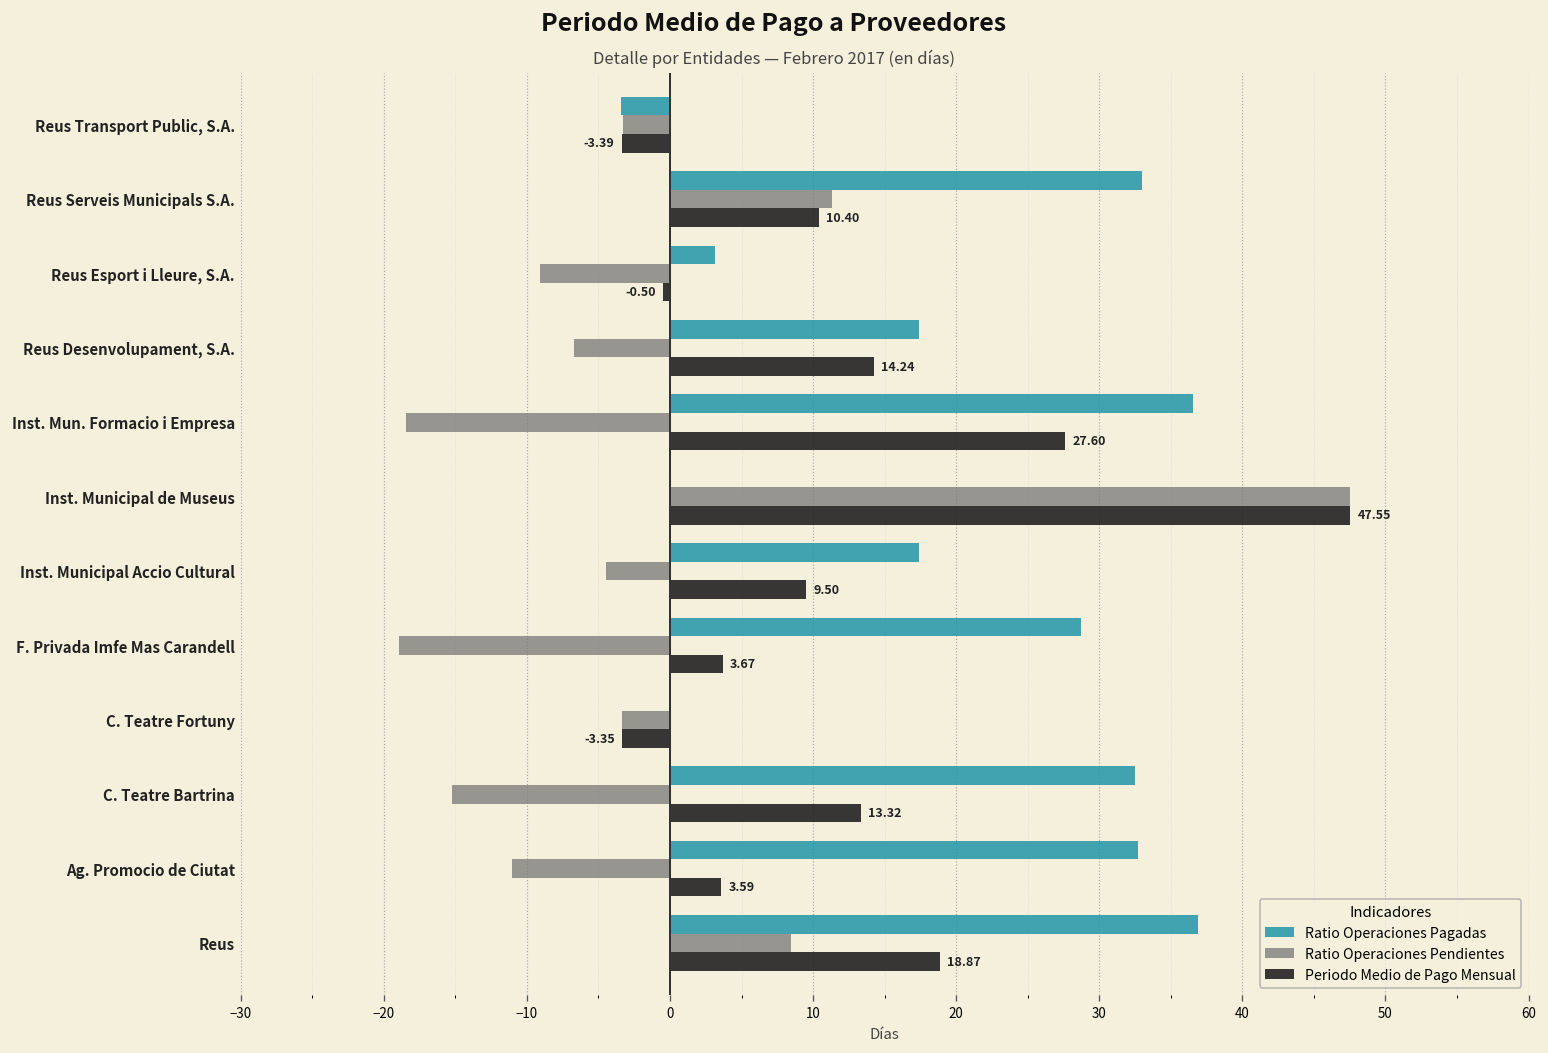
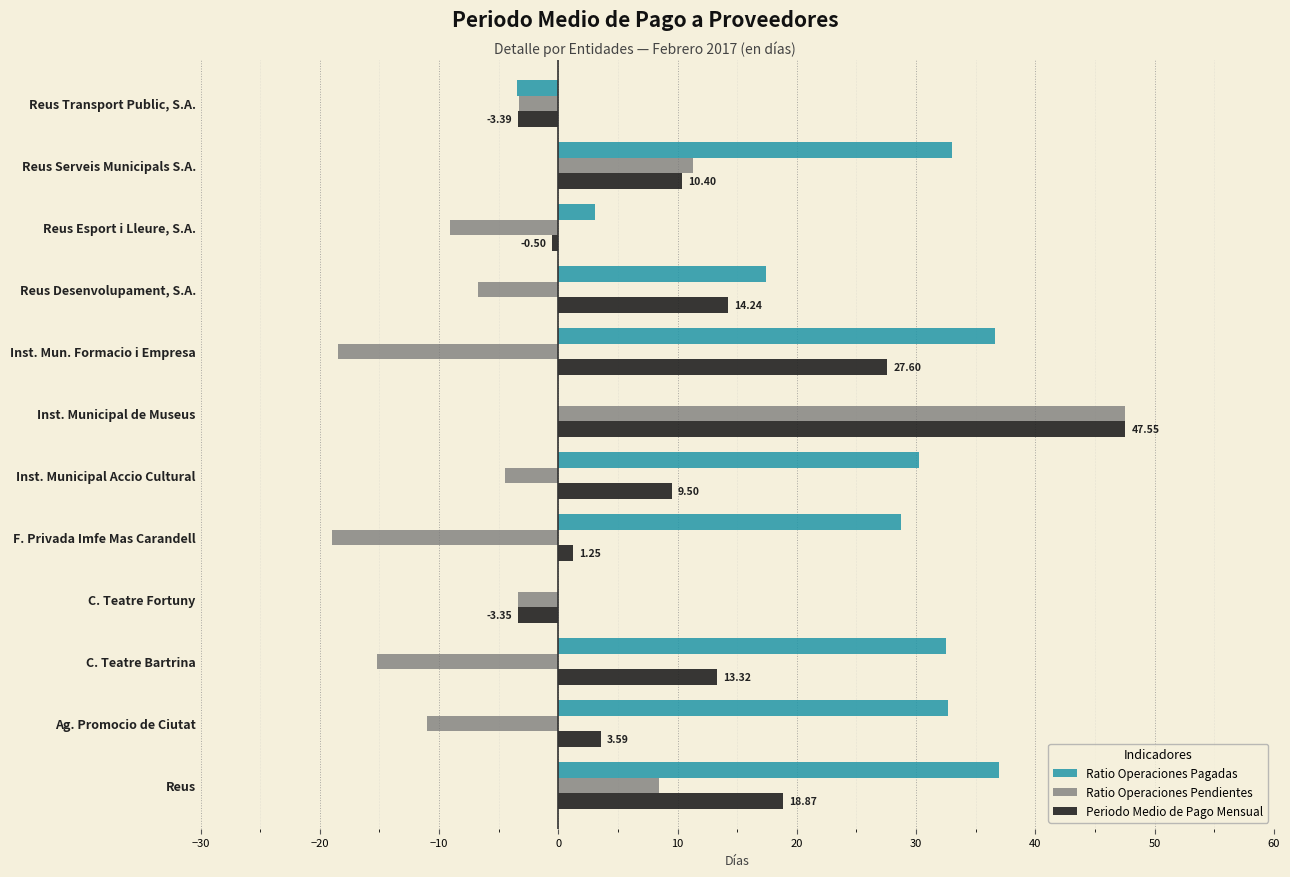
  {
    "Ratio Operaciones Pagadas": {
      "Reus Transport Public, S.A.": -3.4,
      "Reus Serveis Municipals S.A.": 33.0,
      "Reus Esport i Lleure, S.A.": 3.1,
      "Reus Desenvolupament, S.A.": 17.4,
      "Inst. Mun. Formacio i Empresa": 36.6,
      "Inst. Municipal de Museus": 0.0,
-     "Inst. Municipal Accio Cultural": 17.4,
+     "Inst. Municipal Accio Cultural": 30.3,
      "F. Privada Imfe Mas Carandell": 28.7,
      "C. Teatre Fortuny": 0.0,
      "C. Teatre Bartrina": 32.5,
      "Ag. Promocio de Ciutat": 32.7,
      "Reus": 36.9
    },
    "Ratio Operaciones Pendientes": {
      "Reus Transport Public, S.A.": -3.3,
      "Reus Serveis Municipals S.A.": 11.3,
      "Reus Esport i Lleure, S.A.": -9.1,
      "Reus Desenvolupament, S.A.": -6.7,
      "Inst. Mun. Formacio i Empresa": -18.4,
      "Inst. Municipal Accio Cultural": -4.5,
      "F. Privada Imfe Mas Carandell": -19.0,
      "C. Teatre Bartrina": -15.2,
      "Ag. Promocio de Ciutat": -11.0,
      "Reus": 8.4
    },
    "Periodo Medio de Pago Mensual": {
      "Reus Transport Public, S.A.": -3.39,
      "Reus Serveis Municipals S.A.": 10.40,
      "Reus Esport i Lleure, S.A.": -0.50,
      "Reus Desenvolupament, S.A.": 14.24,
      "Inst. Mun. Formacio i Empresa": 27.60,
      "Inst. Municipal de Museus": 47.55,
      "Inst. Municipal Accio Cultural": 9.50,
-     "F. Privada Imfe Mas Carandell": 3.67,
+     "F. Privada Imfe Mas Carandell": 1.25,
      "C. Teatre Fortuny": -3.35,
      "C. Teatre Bartrina": 13.32,
      "Ag. Promocio de Ciutat": 3.59,
      "Reus": 18.87
    }
  }
